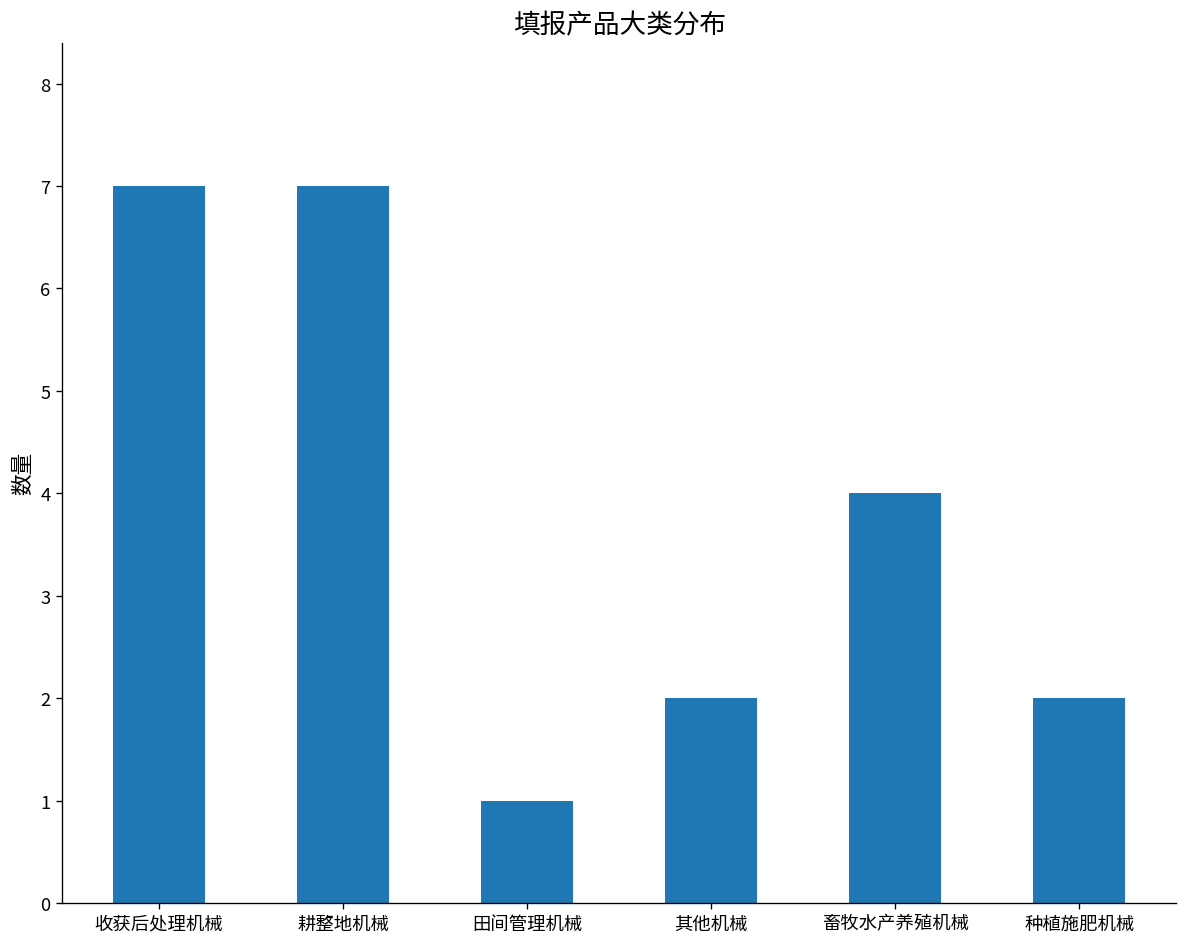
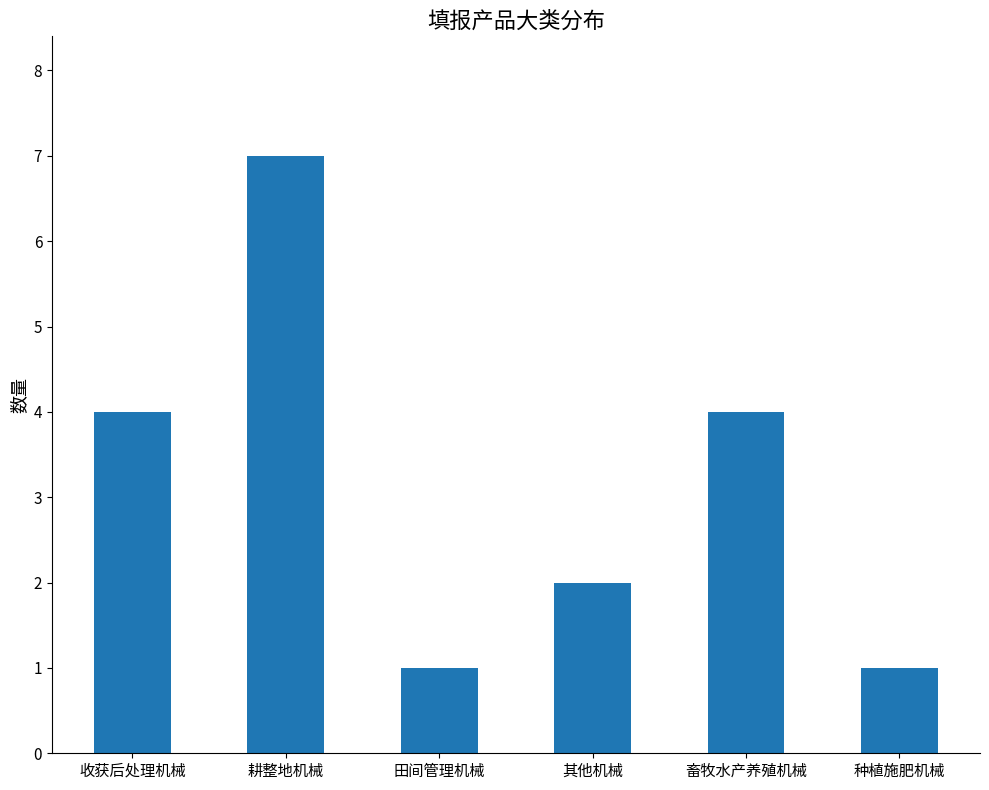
  {
-   "收获后处理机械": 7,
+   "收获后处理机械": 4,
    "耕整地机械": 7,
    "田间管理机械": 1,
    "其他机械": 2,
    "畜牧水产养殖机械": 4,
-   "种植施肥机械": 2
+   "种植施肥机械": 1
  }
